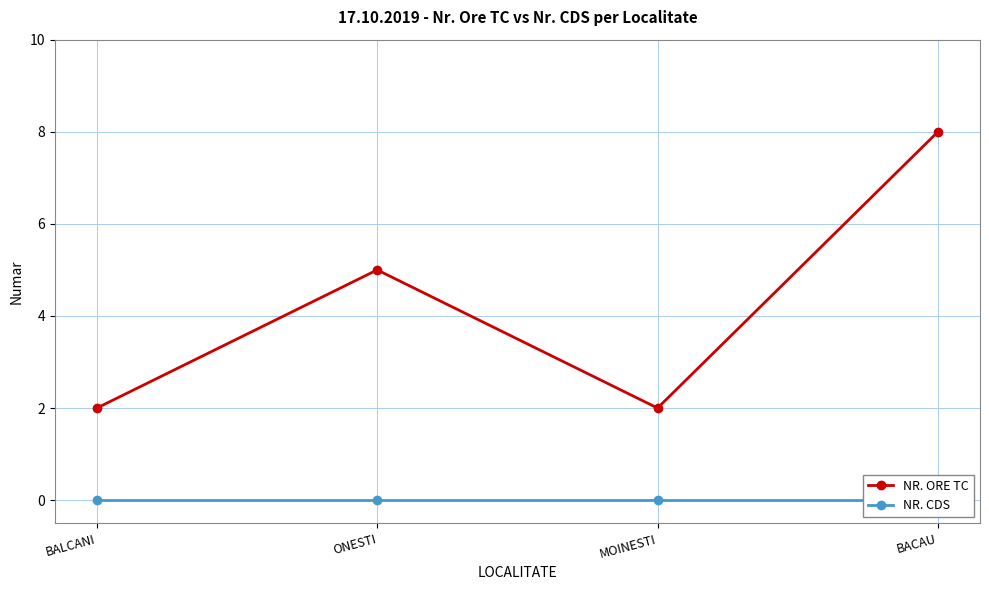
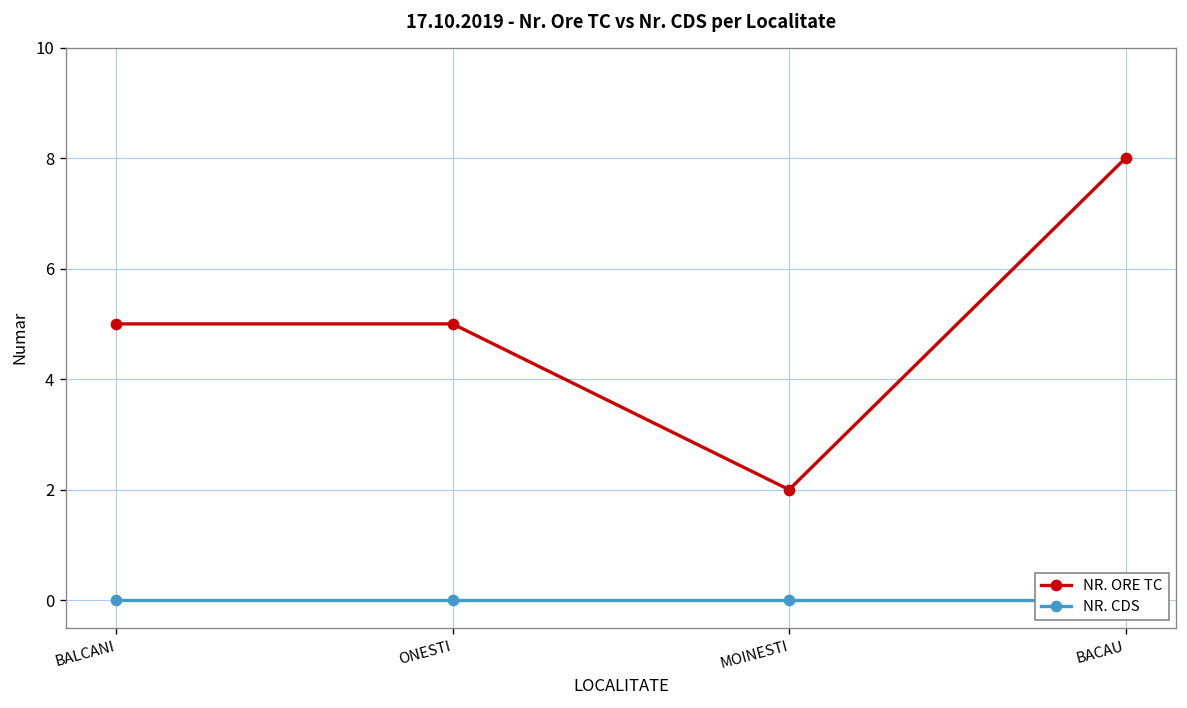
  {
    "NR. ORE TC": {
-     "BALCANI": 2,
+     "BALCANI": 5,
      "ONESTI": 5,
      "MOINESTI": 2,
      "BACAU": 8
    },
    "NR. CDS": {
      "BALCANI": 0,
      "ONESTI": 0,
      "MOINESTI": 0
    }
  }
